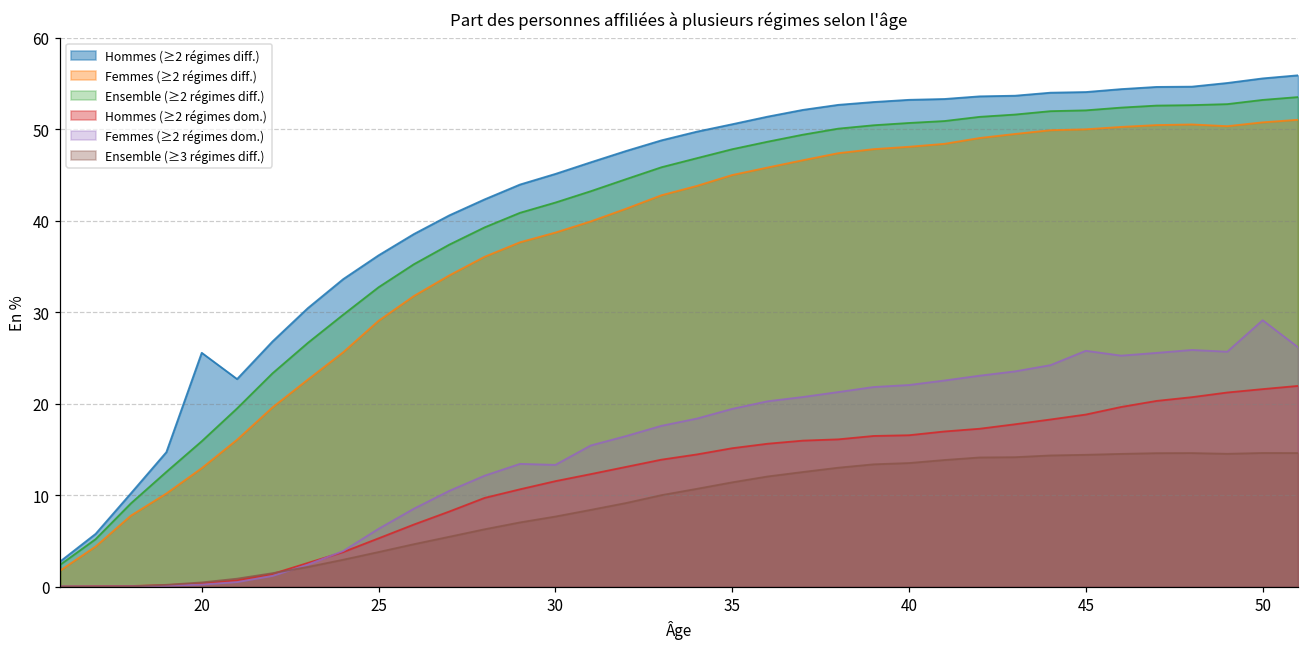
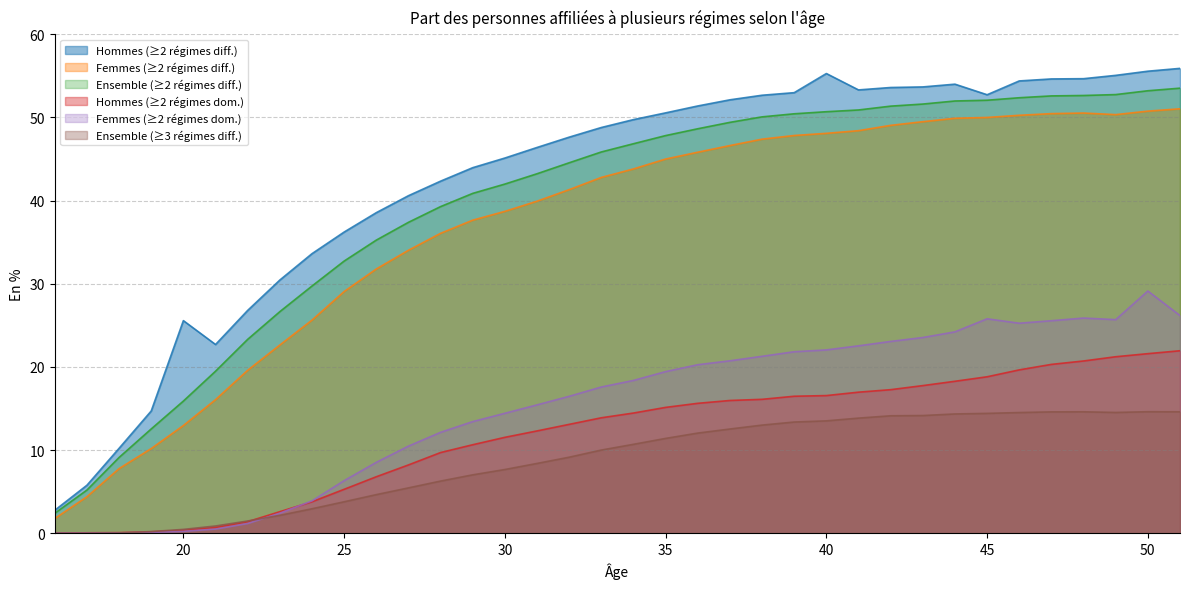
  {
    "Hommes (≥2 régimes diff.)": {
      "20": 26,
      "25": 36,
      "30": 45,
      "35": 51,
-     "40": 53,
-     "45": 54,
+     "40": 55,
+     "45": 53,
      "50": 56
    },
    "Femmes (≥2 régimes dom.)": {
      "25": 6,
-     "30": 13,
+     "30": 14,
      "35": 19,
      "40": 22,
      "45": 26,
      "50": 29
    }
  }
